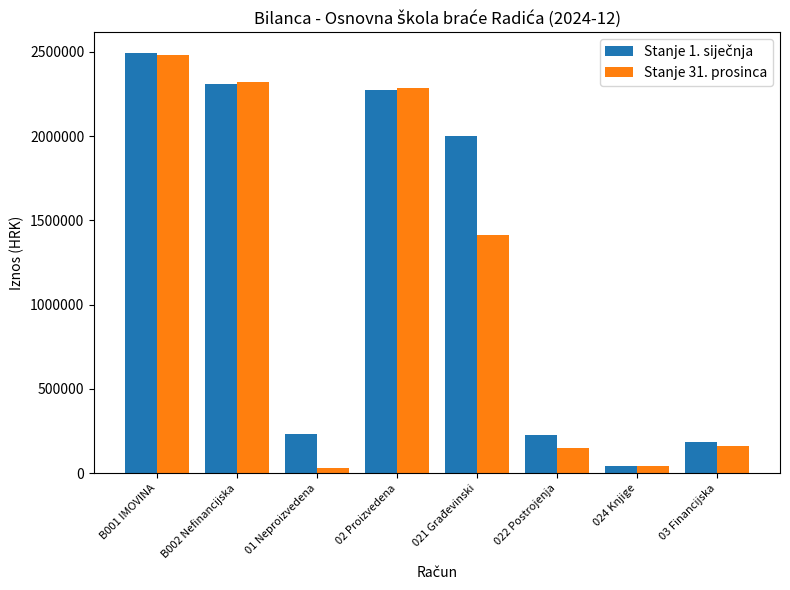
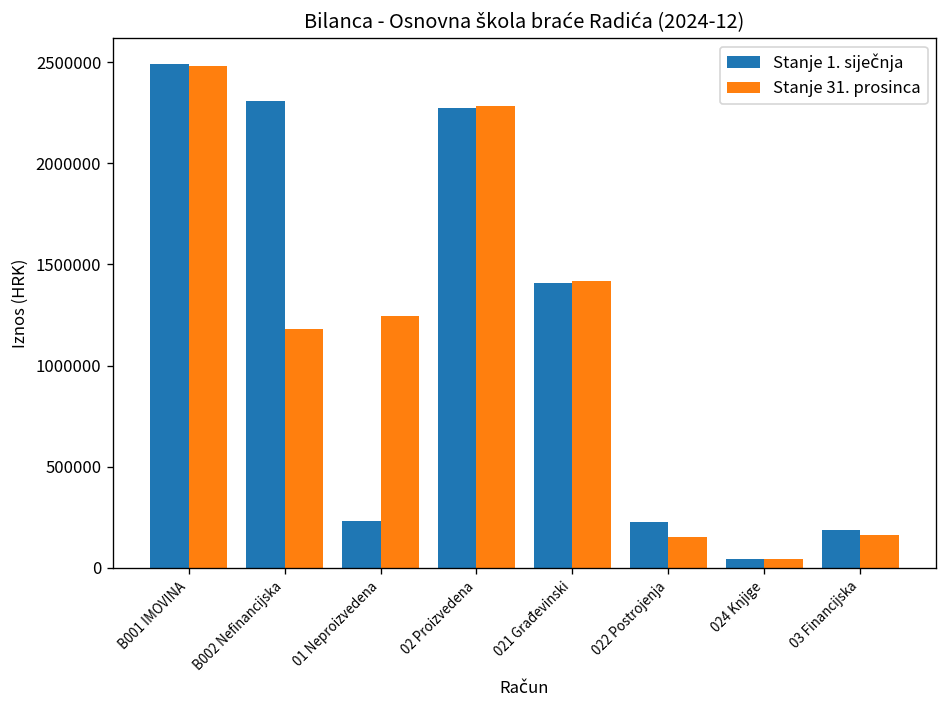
  {
    "Stanje 1. siječnja": {
      "B001 IMOVINA": 2490000,
      "B002 Nefinancijska": 2310000,
      "01 Neproizvedena": 230000,
      "02 Proizvedena": 2280000,
-     "021 Građevinski": 2000000,
+     "021 Građevinski": 1410000,
      "022 Postrojenja": 230000,
      "024 Knjige": 40000,
      "03 Financijska": 180000
    },
    "Stanje 31. prosinca": {
      "B001 IMOVINA": 2480000,
-     "B002 Nefinancijska": 2320000,
-     "01 Neproizvedena": 30000,
+     "B002 Nefinancijska": 1180000,
+     "01 Neproizvedena": 1240000,
      "02 Proizvedena": 2280000,
      "021 Građevinski": 1420000,
      "022 Postrojenja": 150000,
      "024 Knjige": 40000,
      "03 Financijska": 160000
    }
  }
